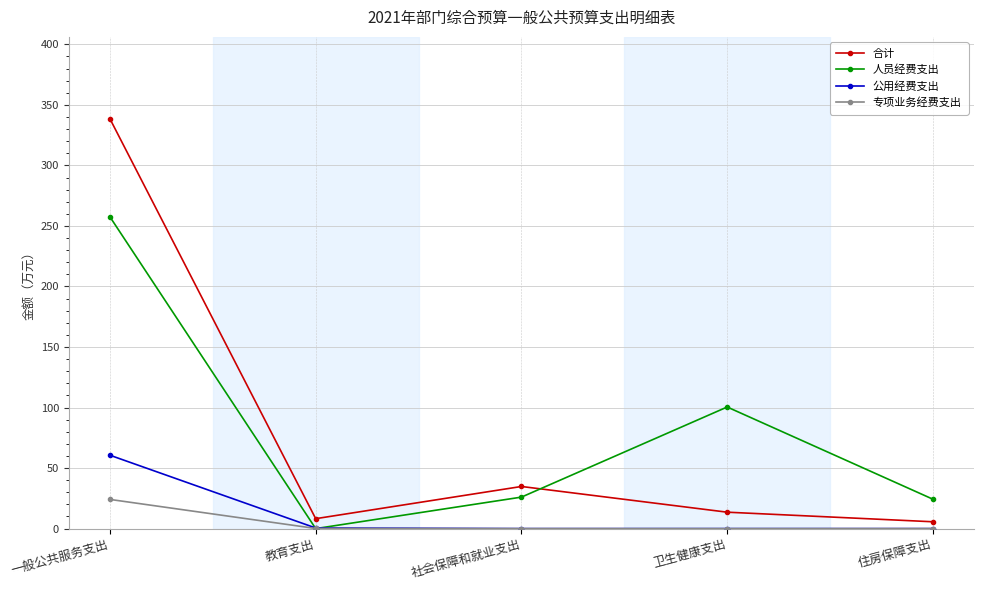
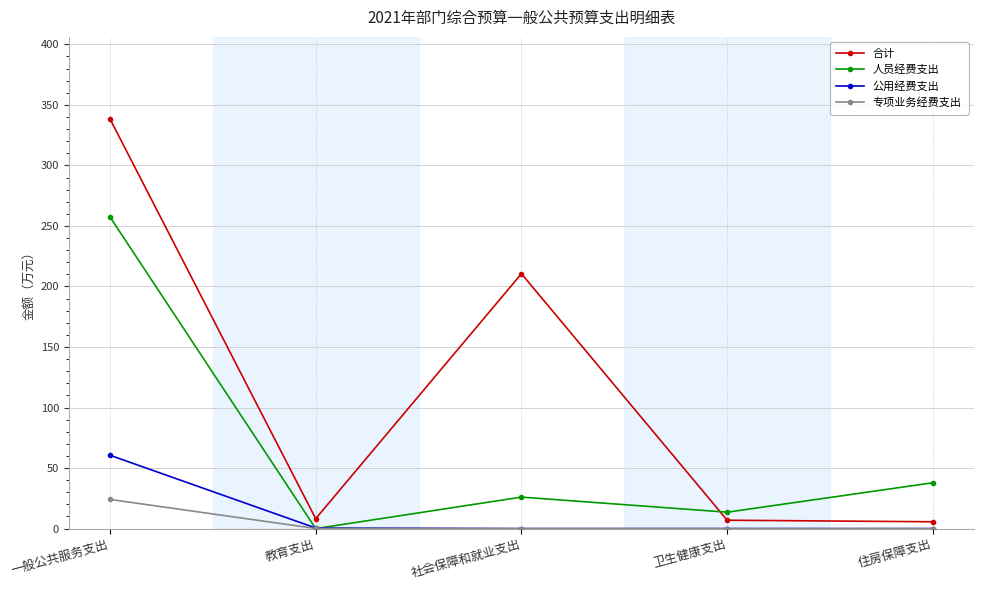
  {
    "合计": {
      "一般公共服务支出": 338,
      "教育支出": 8,
-     "社会保障和就业支出": 35,
-     "卫生健康支出": 14,
+     "社会保障和就业支出": 211,
+     "卫生健康支出": 7,
      "住房保障支出": 6
    },
    "人员经费支出": {
      "一般公共服务支出": 257,
      "社会保障和就业支出": 26,
-     "卫生健康支出": 100,
-     "住房保障支出": 24
+     "卫生健康支出": 14,
+     "住房保障支出": 38
    },
    "公用经费支出": {
      "一般公共服务支出": 61
    },
    "专项业务经费支出": {
      "一般公共服务支出": 24
    }
  }
